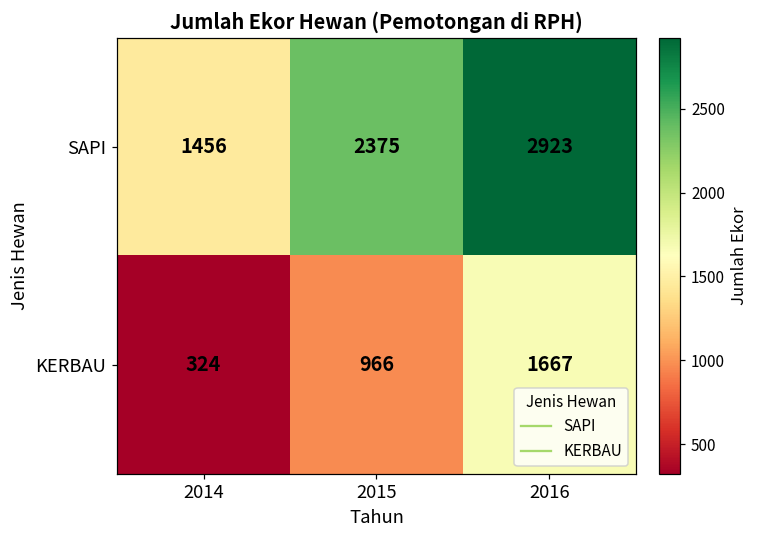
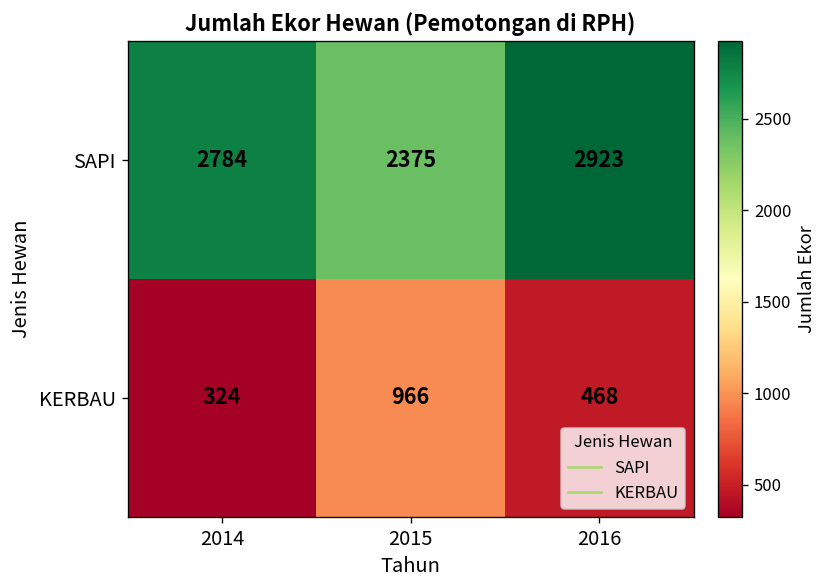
  {
    "SAPI": {
-     "2014": 1456,
+     "2014": 2784,
      "2015": 2375,
      "2016": 2923
    },
    "KERBAU": {
      "2014": 324,
      "2015": 966,
-     "2016": 1667
+     "2016": 468
    }
  }
